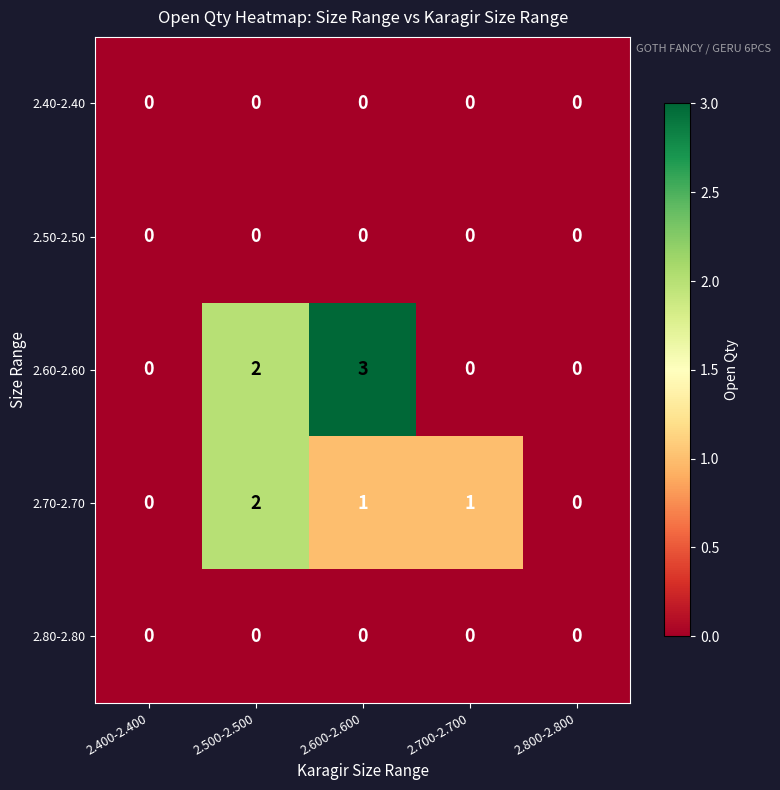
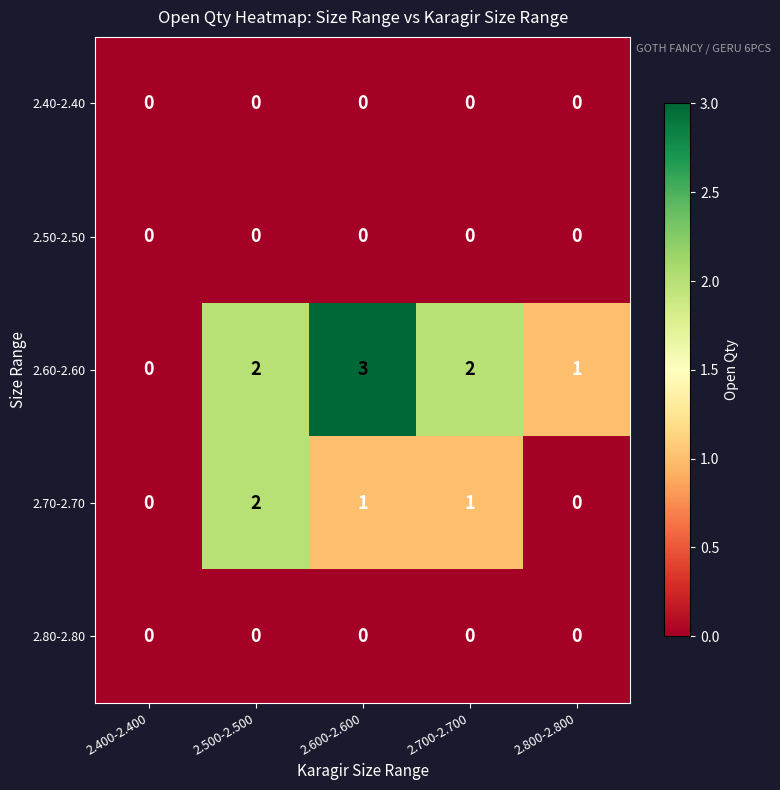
  {
    "2.40-2.40": {
      "2.400-2.400": 0,
      "2.500-2.500": 0,
      "2.600-2.600": 0,
      "2.700-2.700": 0,
      "2.800-2.800": 0
    },
    "2.50-2.50": {
      "2.400-2.400": 0,
      "2.500-2.500": 0,
      "2.600-2.600": 0,
      "2.700-2.700": 0,
      "2.800-2.800": 0
    },
    "2.60-2.60": {
      "2.400-2.400": 0,
      "2.500-2.500": 2,
      "2.600-2.600": 3,
-     "2.700-2.700": 0,
-     "2.800-2.800": 0
+     "2.700-2.700": 2,
+     "2.800-2.800": 1
    },
    "2.70-2.70": {
      "2.400-2.400": 0,
      "2.500-2.500": 2,
      "2.600-2.600": 1,
      "2.700-2.700": 1,
      "2.800-2.800": 0
    },
    "2.80-2.80": {
      "2.400-2.400": 0,
      "2.500-2.500": 0,
      "2.600-2.600": 0,
      "2.700-2.700": 0,
      "2.800-2.800": 0
    }
  }
